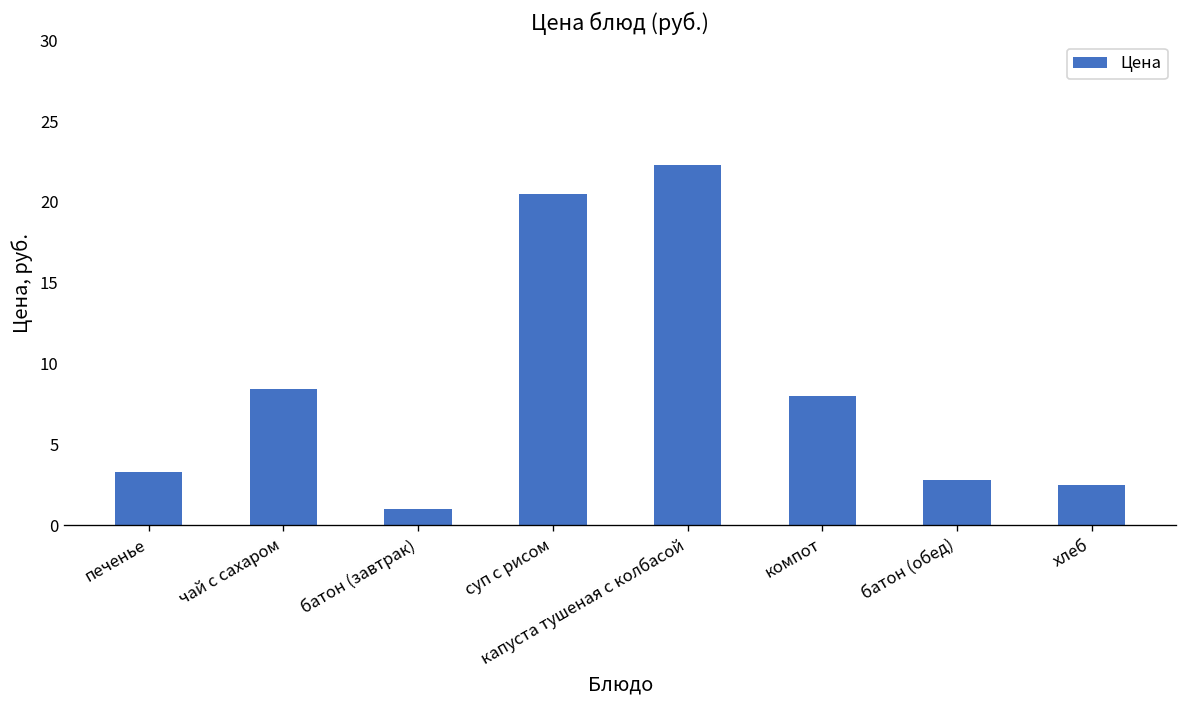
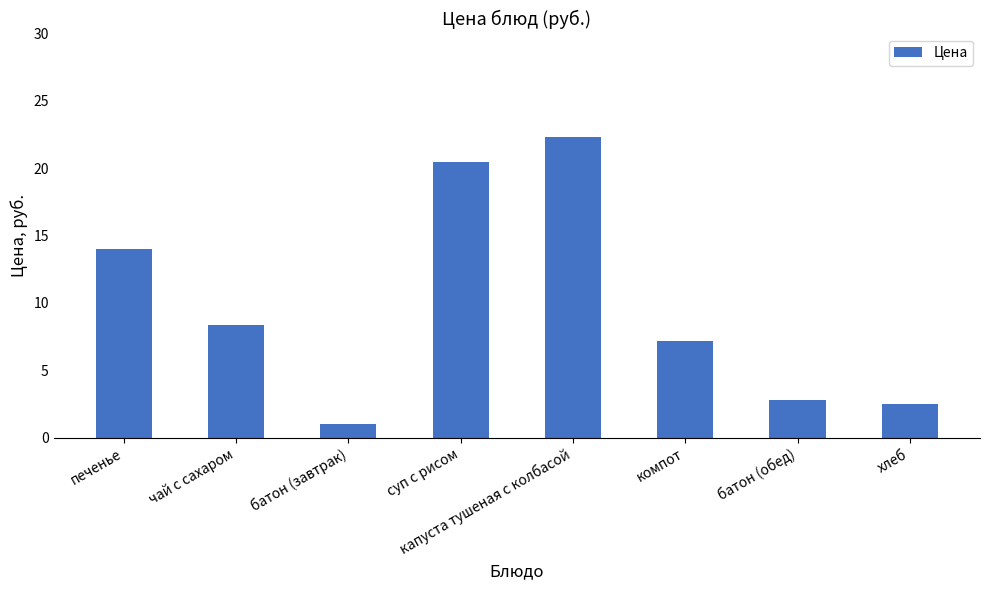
  {
-   "печенье": 3.3,
+   "печенье": 14.0,
    "чай с сахаром": 8.4,
    "батон (завтрак)": 1.0,
    "суп с рисом": 20.5,
    "капуста тушеная с колбасой": 22.3,
-   "компот": 8.0,
+   "компот": 7.2,
    "батон (обед)": 2.8,
    "хлеб": 2.5
  }
